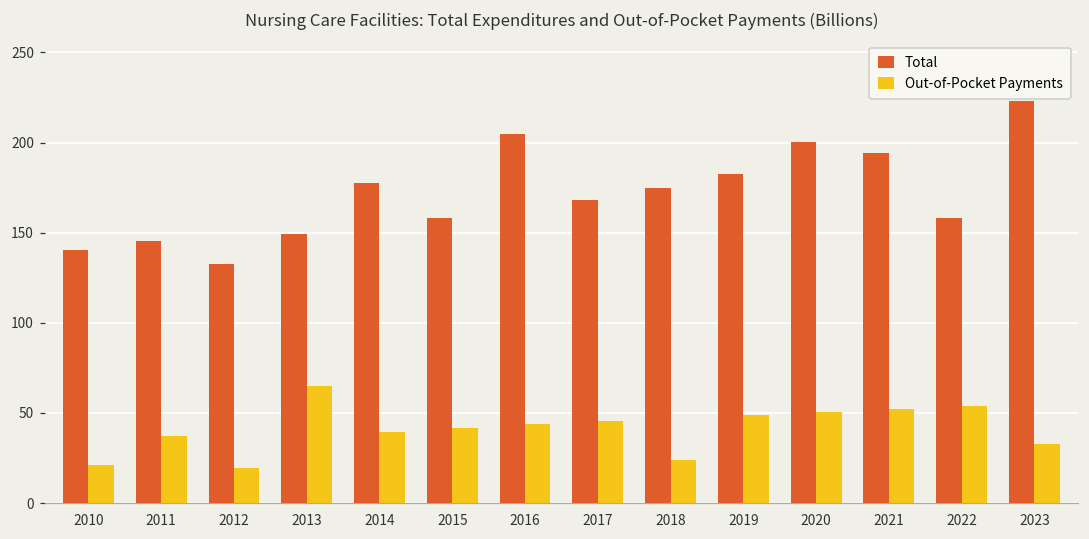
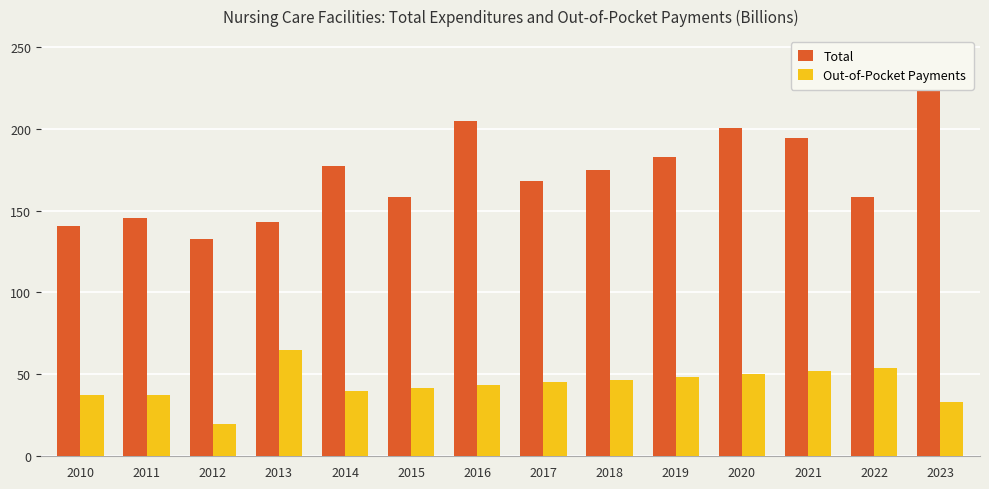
  {
    "Total": {
      "2010": 141,
      "2011": 145,
      "2012": 133,
-     "2013": 149,
+     "2013": 143,
      "2014": 177,
      "2015": 158,
      "2016": 205,
      "2017": 168,
      "2018": 175,
      "2019": 183,
      "2020": 200,
      "2021": 194,
      "2022": 158,
      "2023": 223
    },
    "Out-of-Pocket Payments": {
-     "2010": 21,
+     "2010": 38,
      "2011": 37,
      "2012": 19,
      "2013": 65,
      "2014": 40,
      "2015": 41,
      "2016": 44,
      "2017": 46,
-     "2018": 24,
+     "2018": 47,
      "2019": 49,
      "2020": 50,
      "2021": 52,
      "2022": 54,
      "2023": 33
    }
  }
